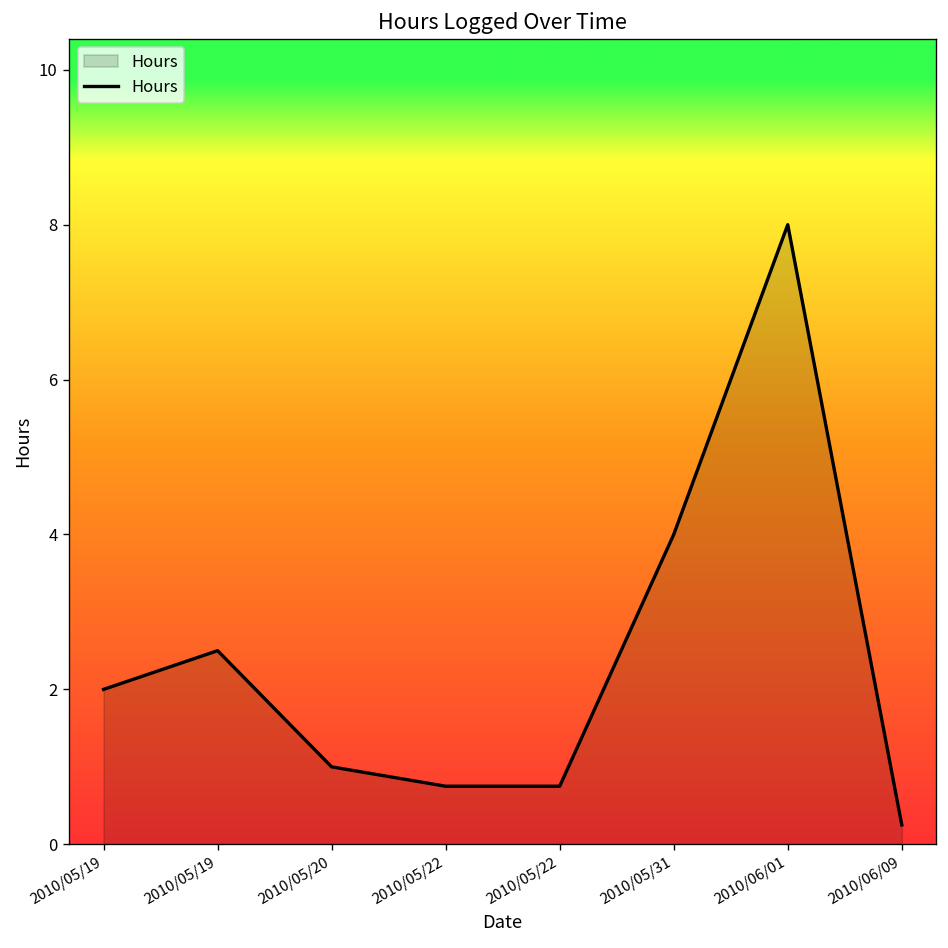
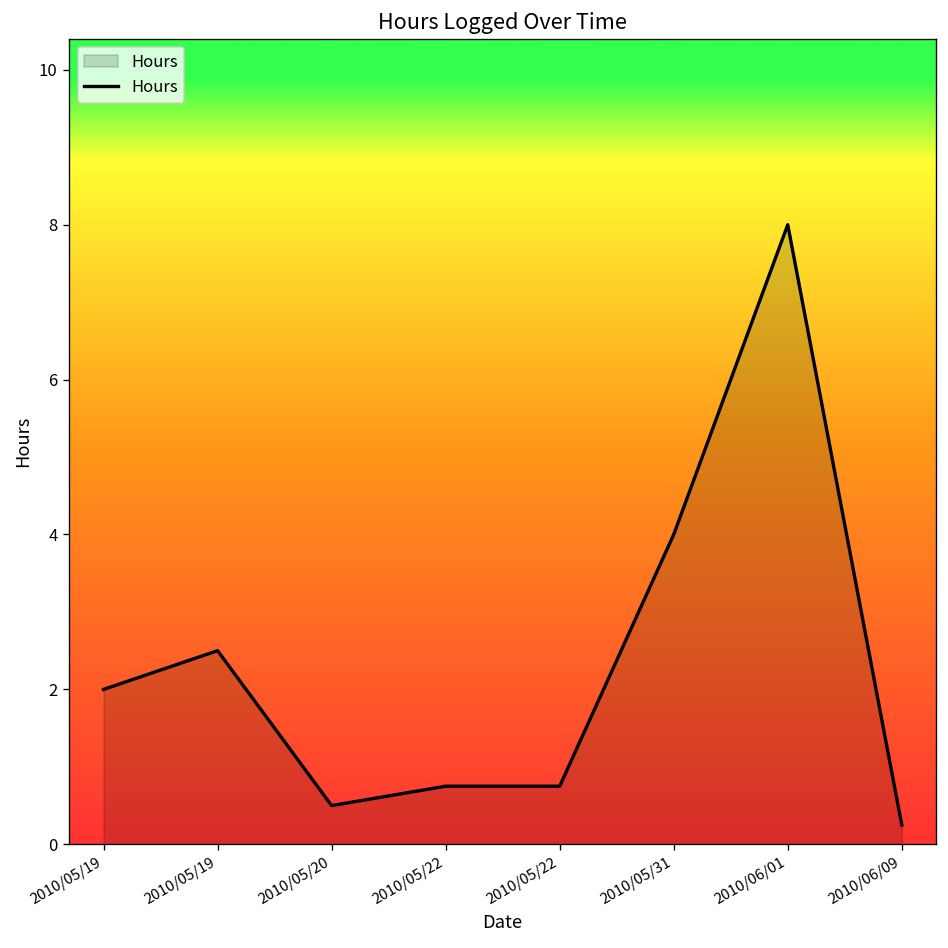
  {
-   "2010/05/20": 1.0,
+   "2010/05/20": 0.5,
    "2010/05/31": 4.0,
    "2010/06/01": 8.0,
    "2010/06/09": 0.3
  }
